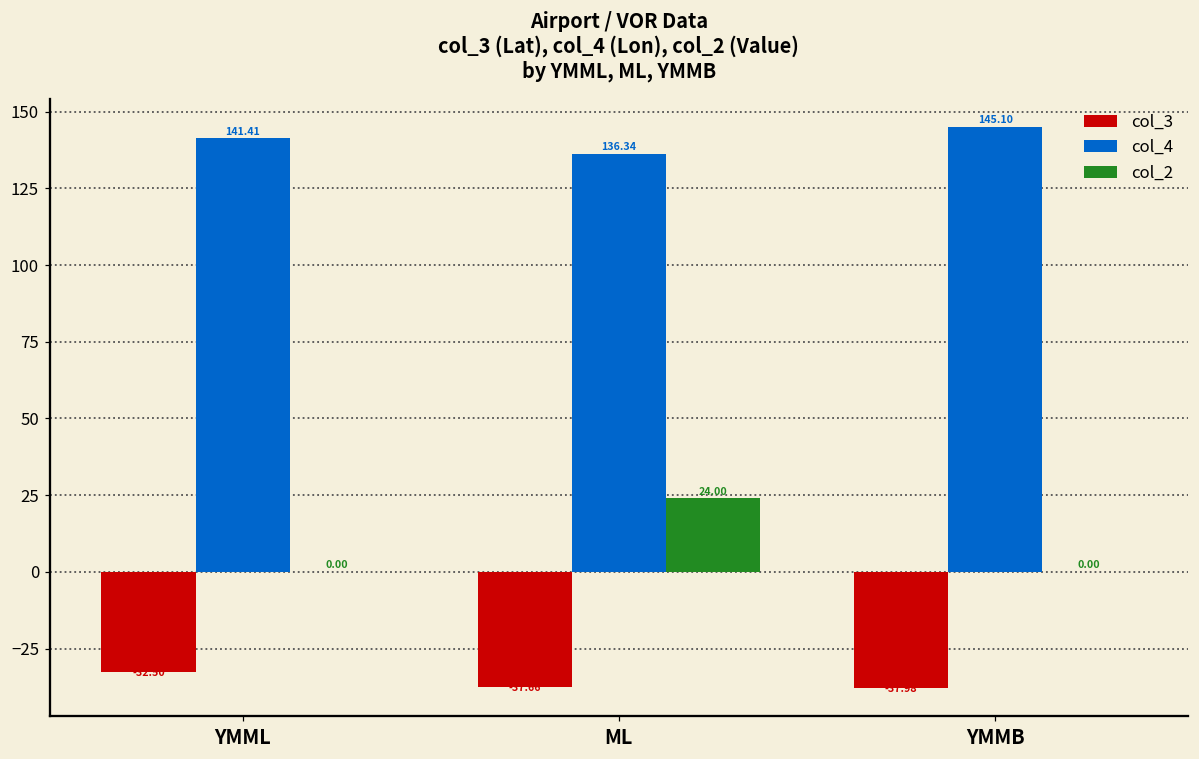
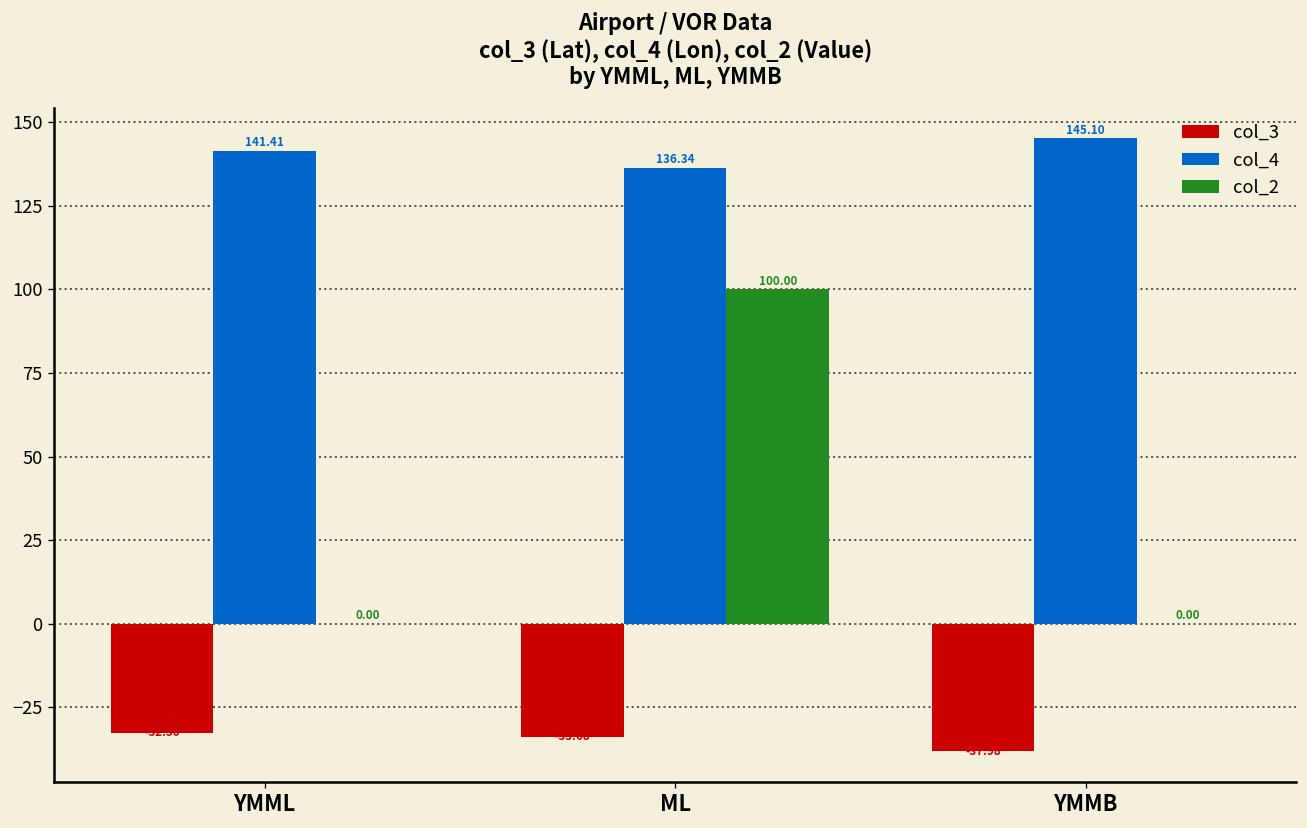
  {
    "col_3": {
      "YMML": -32.50,
-     "ML": -37.66,
+     "ML": -33.68,
      "YMMB": -37.98
    },
    "col_4": {
      "YMML": 141.41,
      "ML": 136.34,
      "YMMB": 145.10
    },
    "col_2": {
      "YMML": 0.00,
-     "ML": 24.00,
+     "ML": 100.00,
      "YMMB": 0.00
    }
  }
